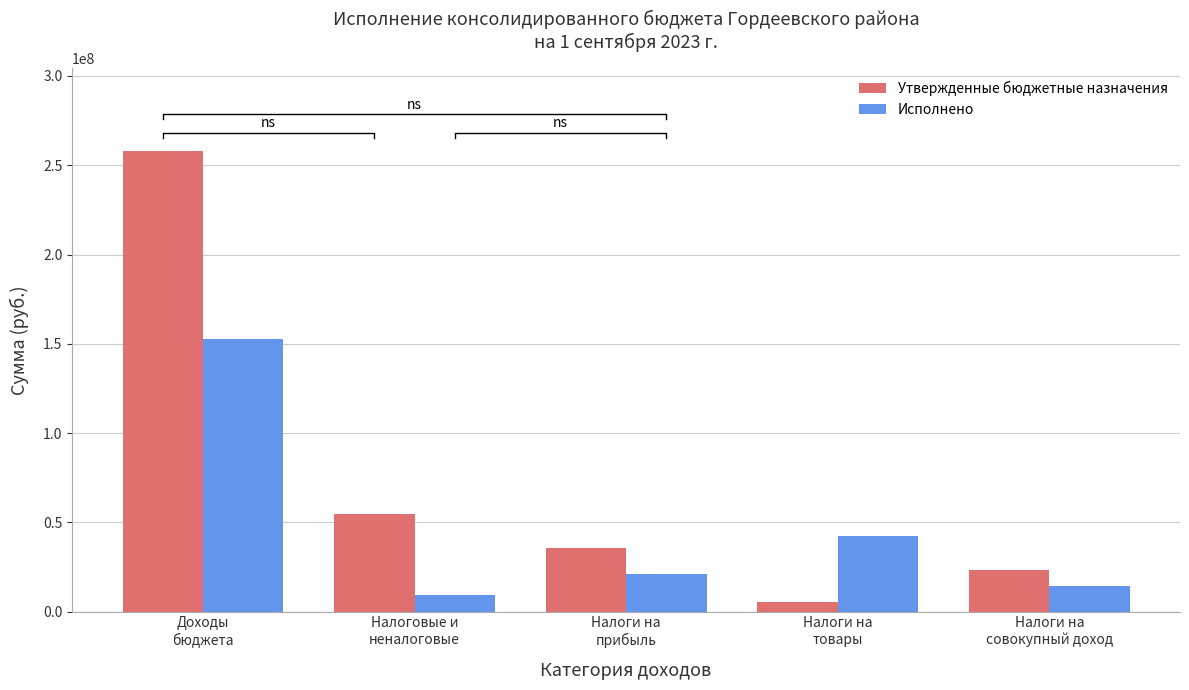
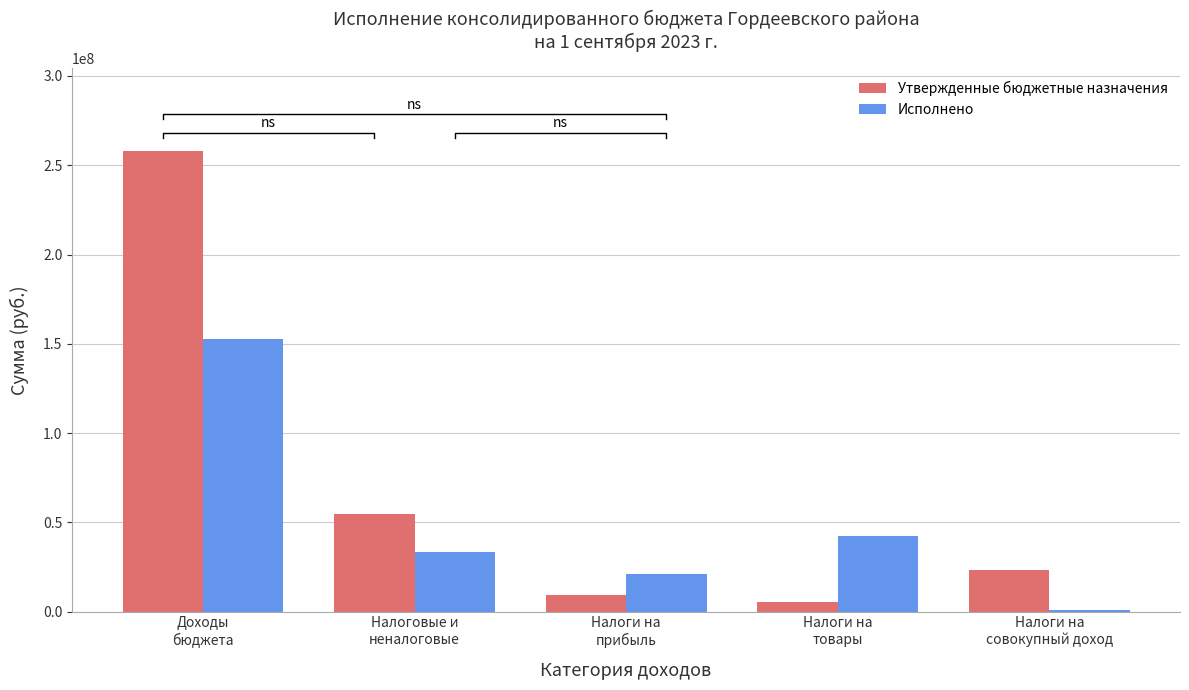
  {
    "Утвержденные бюджетные назначения": {
      "Доходы бюджета": 258000000,
      "Налоговые и неналоговые": 55000000,
-     "Налоги на прибыль": 35000000,
+     "Налоги на прибыль": 9000000,
      "Налоги на товары": 5000000,
      "Налоги на совокупный доход": 23000000
    },
    "Исполнено": {
      "Доходы бюджета": 152000000,
-     "Налоговые и неналоговые": 9000000,
+     "Налоговые и неналоговые": 33000000,
      "Налоги на прибыль": 21000000,
      "Налоги на товары": 42000000,
-     "Налоги на совокупный доход": 15000000
+     "Налоги на совокупный доход": 1000000
    }
  }
